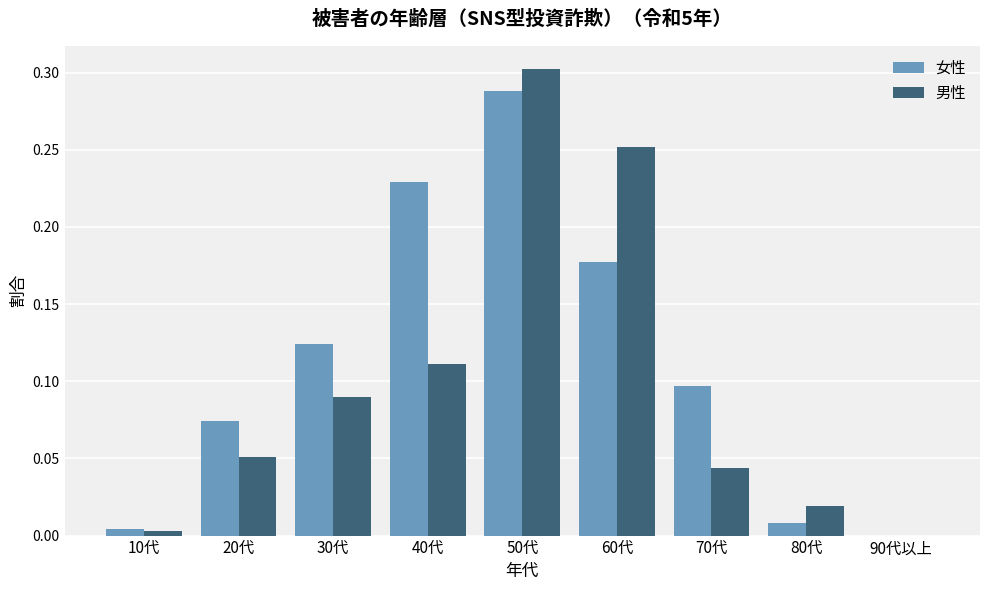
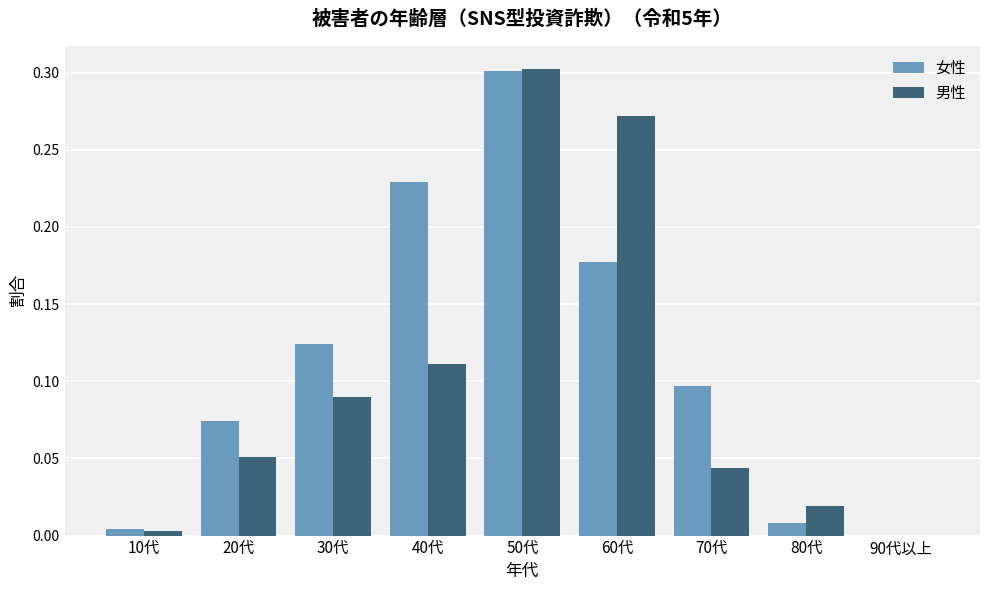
  {
    "女性": {
      "10代": 0.004,
      "20代": 0.074,
      "30代": 0.124,
      "40代": 0.229,
-     "50代": 0.288,
+     "50代": 0.301,
      "60代": 0.177,
      "70代": 0.097,
      "80代": 0.008,
      "90代以上": 0.000
    },
    "男性": {
      "10代": 0.003,
      "20代": 0.051,
      "30代": 0.090,
      "40代": 0.111,
      "50代": 0.302,
-     "60代": 0.252,
+     "60代": 0.272,
      "70代": 0.044,
      "80代": 0.019,
      "90代以上": 0.000
    }
  }
